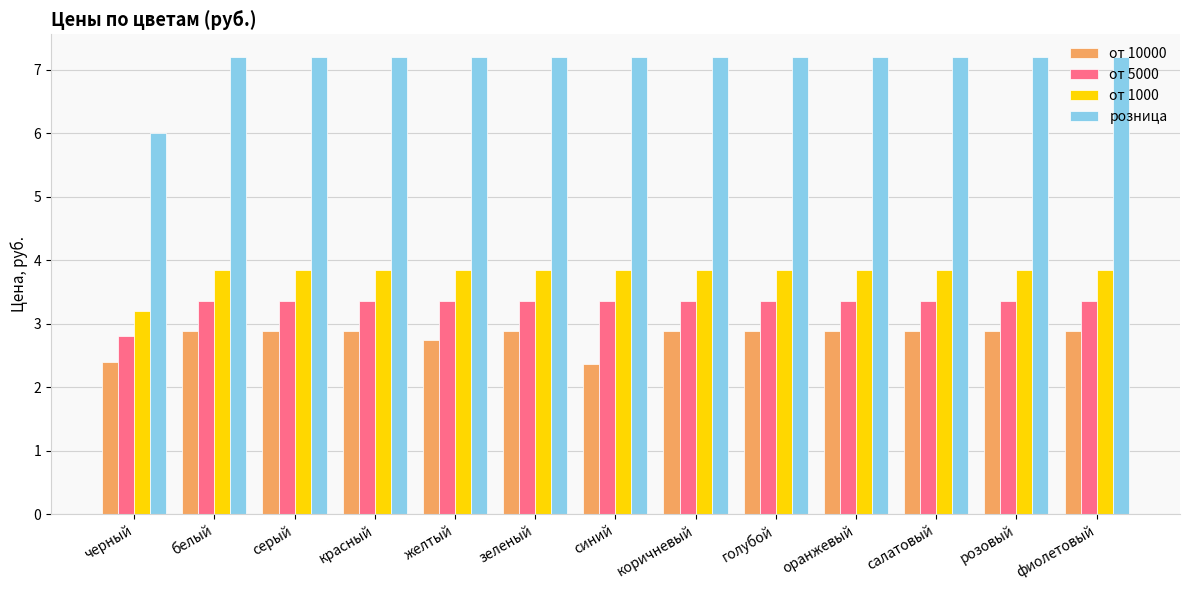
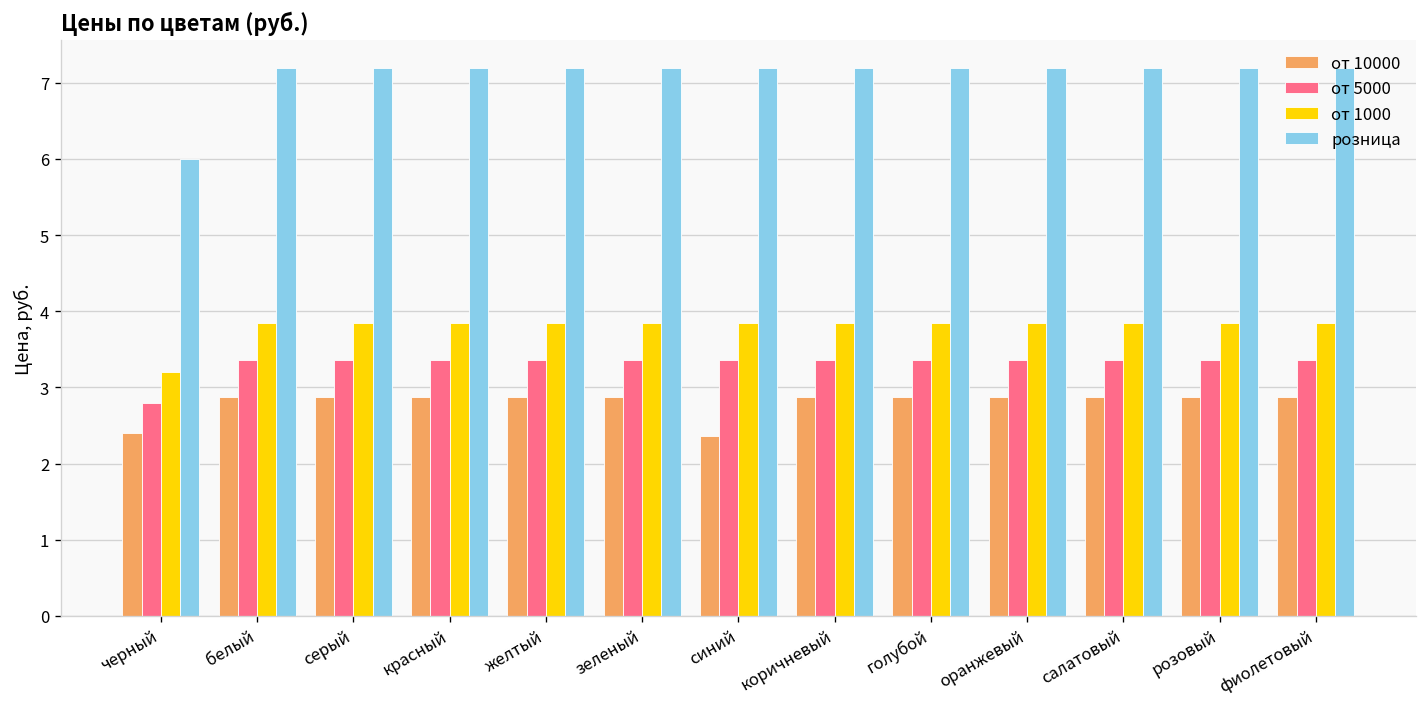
  {
    "от 10000": {
      "черный": 2.4,
      "белый": 2.9,
      "серый": 2.9,
      "красный": 2.9,
-     "желтый": 2.8,
+     "желтый": 2.9,
      "зеленый": 2.9,
      "синий": 2.4,
      "коричневый": 2.9,
      "голубой": 2.9,
      "оранжевый": 2.9,
      "салатовый": 2.9,
      "розовый": 2.9,
      "фиолетовый": 2.9
    },
    "от 5000": {
      "черный": 2.8,
      "белый": 3.4,
      "серый": 3.4,
      "красный": 3.4,
      "желтый": 3.4,
      "зеленый": 3.4,
      "синий": 3.4,
      "коричневый": 3.4,
      "голубой": 3.4,
      "оранжевый": 3.4,
      "салатовый": 3.4,
      "розовый": 3.4,
      "фиолетовый": 3.4
    },
    "от 1000": {
      "черный": 3.2,
      "белый": 3.8,
      "серый": 3.8,
      "красный": 3.8,
      "желтый": 3.8,
      "зеленый": 3.8,
      "синий": 3.8,
      "коричневый": 3.8,
      "голубой": 3.8,
      "оранжевый": 3.8,
      "салатовый": 3.8,
      "розовый": 3.8,
      "фиолетовый": 3.8
    },
    "розница": {
      "черный": 6.0,
      "белый": 7.2,
      "серый": 7.2,
      "красный": 7.2,
      "желтый": 7.2,
      "зеленый": 7.2,
      "синий": 7.2,
      "коричневый": 7.2,
      "голубой": 7.2,
      "оранжевый": 7.2,
      "салатовый": 7.2,
      "розовый": 7.2,
      "фиолетовый": 7.2
    }
  }
